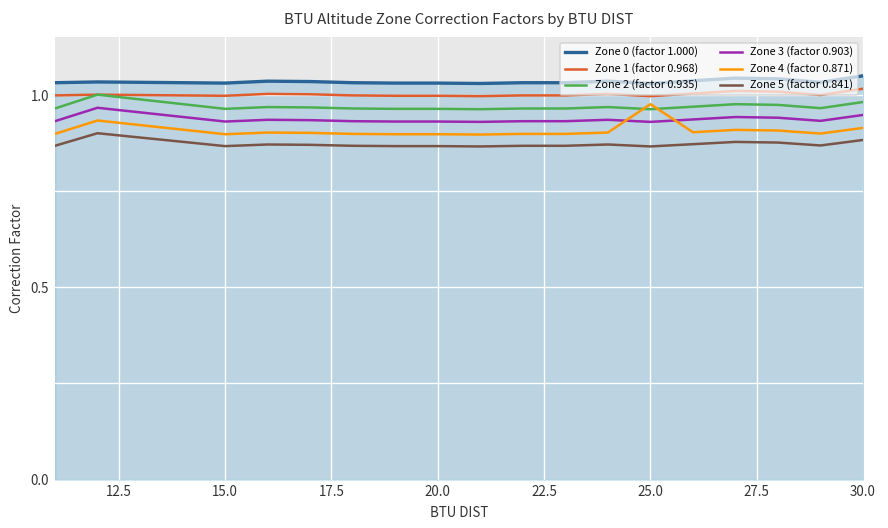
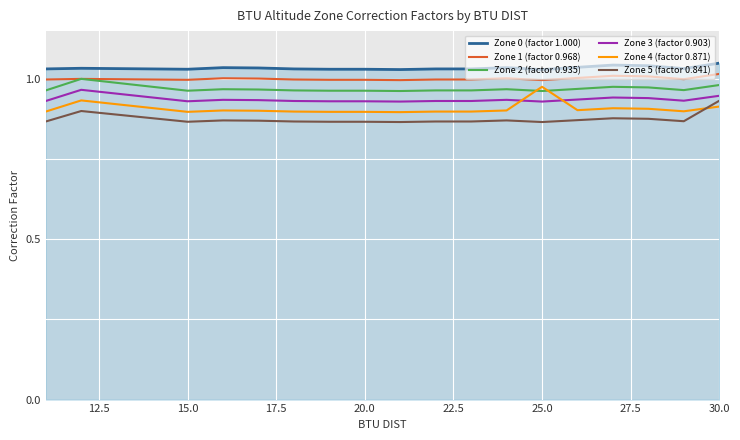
  {
    "Zone 0 (factor 1.000)": {
      "15.0": 1.03,
      "20.0": 1.03,
      "30.0": 1.05
    },
    "Zone 1 (factor 0.968)": {
      "15.0": 1.00,
      "20.0": 1.00,
      "25.0": 1.00,
      "30.0": 1.02
    },
    "Zone 2 (factor 0.935)": {
      "15.0": 0.96,
      "20.0": 0.96,
      "25.0": 0.96,
      "30.0": 0.98
    },
    "Zone 3 (factor 0.903)": {
      "15.0": 0.93,
      "20.0": 0.93,
      "25.0": 0.93,
      "30.0": 0.95
    },
    "Zone 4 (factor 0.871)": {
      "15.0": 0.90,
      "20.0": 0.90,
      "25.0": 0.98,
      "30.0": 0.91
    },
    "Zone 5 (factor 0.841)": {
      "15.0": 0.87,
      "20.0": 0.87,
      "25.0": 0.87,
-     "30.0": 0.88
+     "30.0": 0.93
    }
  }
